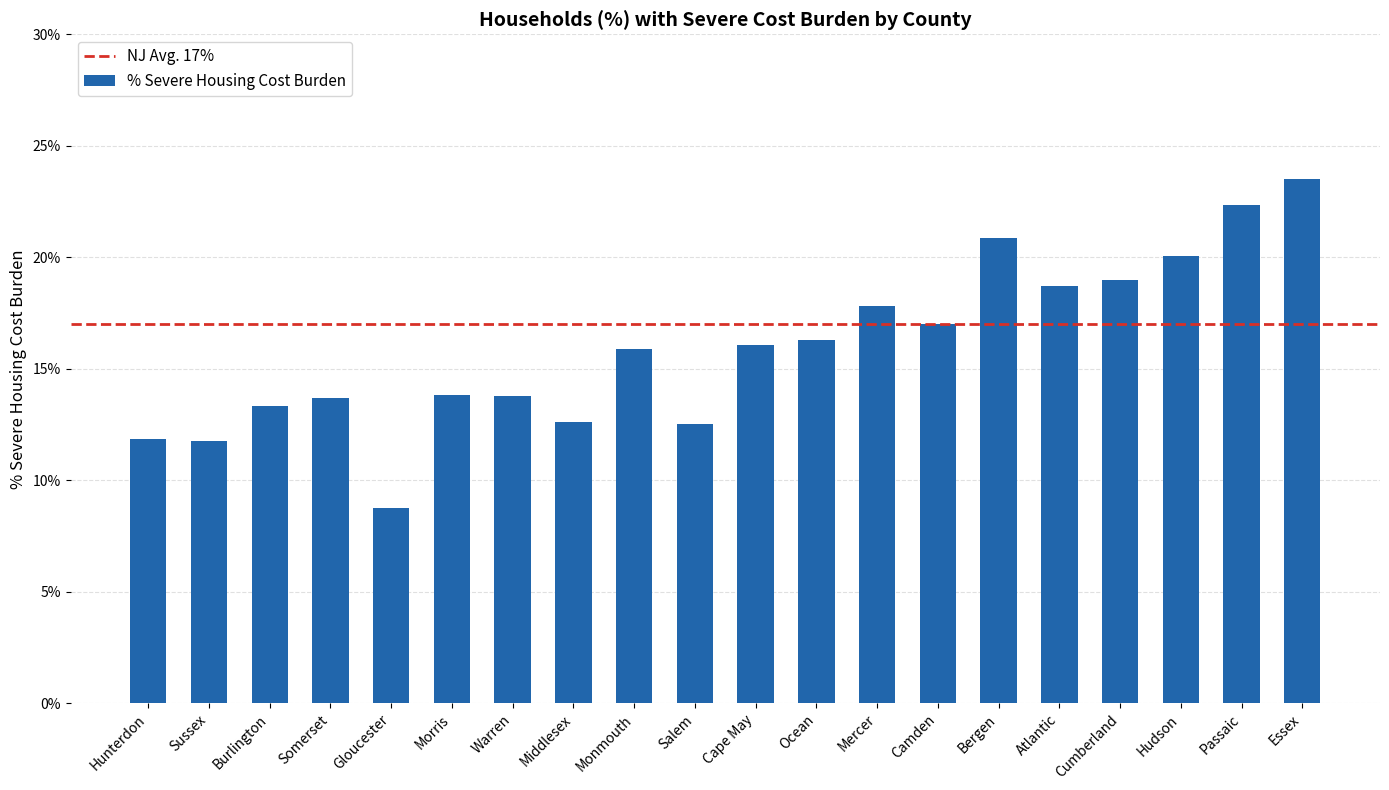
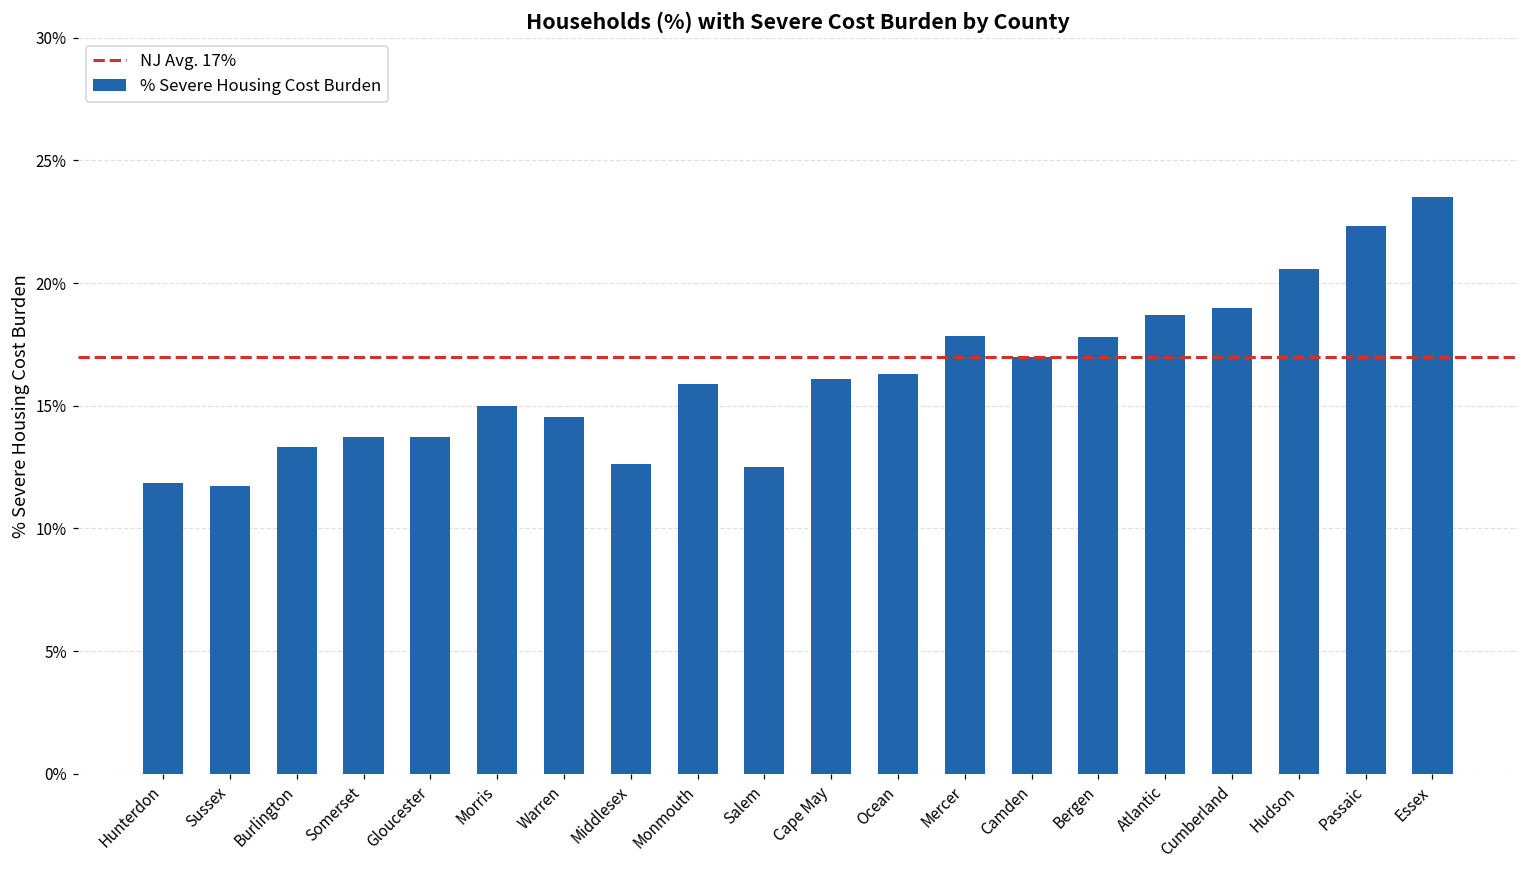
  {
    "Hunterdon": "11.8%",
    "Sussex": "11.7%",
    "Burlington": "13.3%",
    "Somerset": "13.7%",
-   "Gloucester": "8.8%",
-   "Morris": "13.8%",
-   "Warren": "13.8%",
+   "Gloucester": "13.7%",
+   "Morris": "15.0%",
+   "Warren": "14.5%",
    "Middlesex": "12.6%",
    "Monmouth": "15.9%",
    "Salem": "12.5%",
    "Cape May": "16.1%",
    "Ocean": "16.3%",
    "Mercer": "17.8%",
    "Camden": "17.0%",
-   "Bergen": "20.9%",
+   "Bergen": "17.8%",
    "Atlantic": "18.7%",
    "Cumberland": "19.0%",
-   "Hudson": "20.1%",
+   "Hudson": "20.6%",
    "Passaic": "22.3%",
    "Essex": "23.5%"
  }
